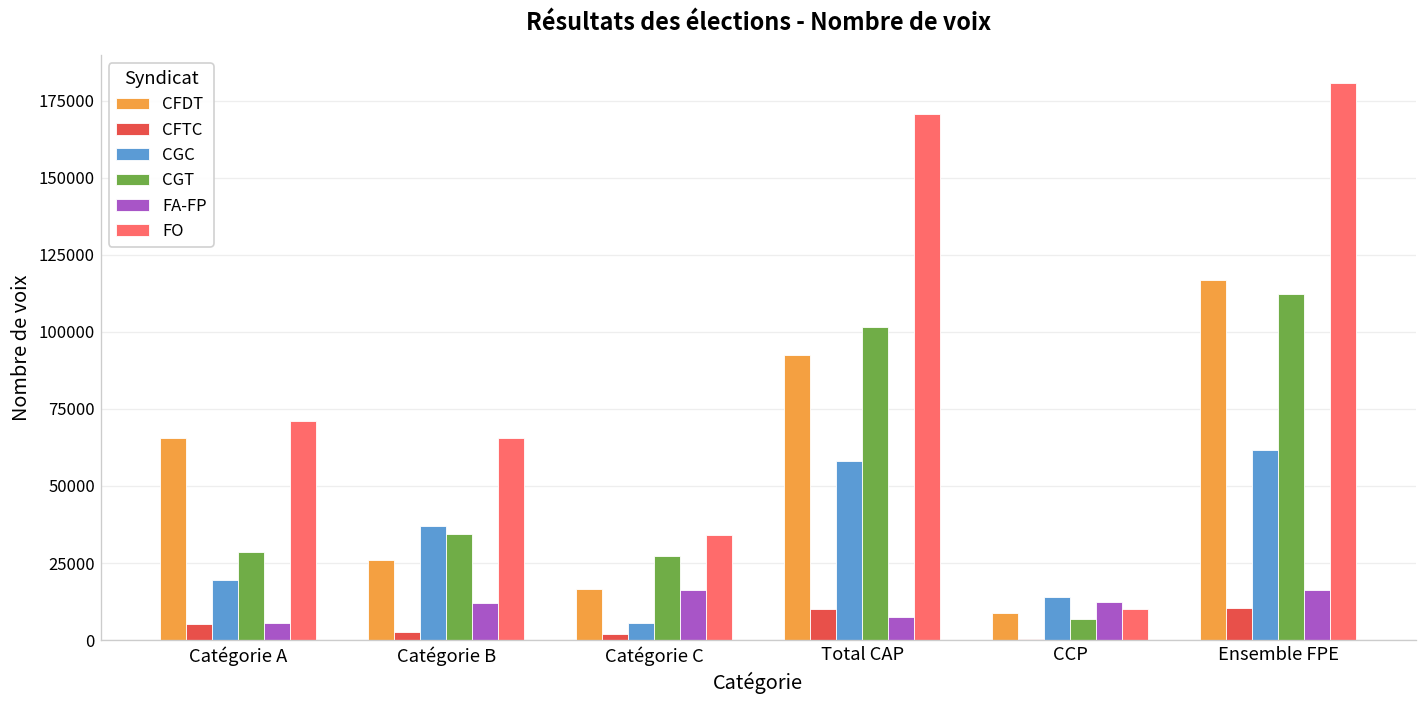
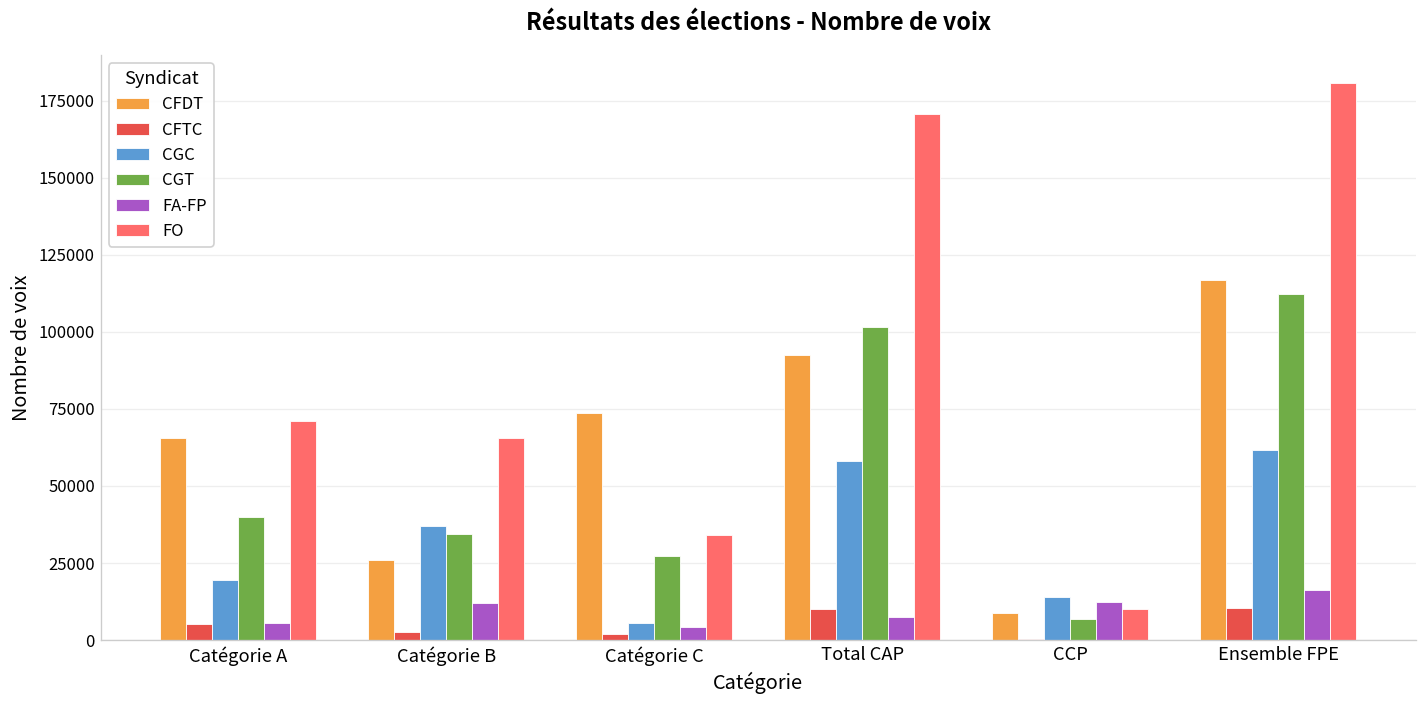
  {
    "CFDT": {
      "Catégorie A": 66000,
      "Catégorie B": 26000,
-     "Catégorie C": 17000,
+     "Catégorie C": 74000,
      "Total CAP": 93000,
      "CCP": 9000,
      "Ensemble FPE": 117000
    },
    "CGC": {
      "Catégorie A": 19000,
      "Catégorie B": 37000,
      "Catégorie C": 6000,
      "Total CAP": 58000,
      "CCP": 14000,
      "Ensemble FPE": 62000
    },
    "CGT": {
-     "Catégorie A": 29000,
+     "Catégorie A": 40000,
      "Catégorie B": 34000,
      "Catégorie C": 27000,
      "Total CAP": 102000,
      "CCP": 7000,
      "Ensemble FPE": 112000
    },
    "FA-FP": {
      "Catégorie A": 6000,
      "Catégorie B": 12000,
-     "Catégorie C": 16000,
+     "Catégorie C": 4000,
      "Total CAP": 7000,
      "CCP": 12000,
      "Ensemble FPE": 16000
    }
  }
